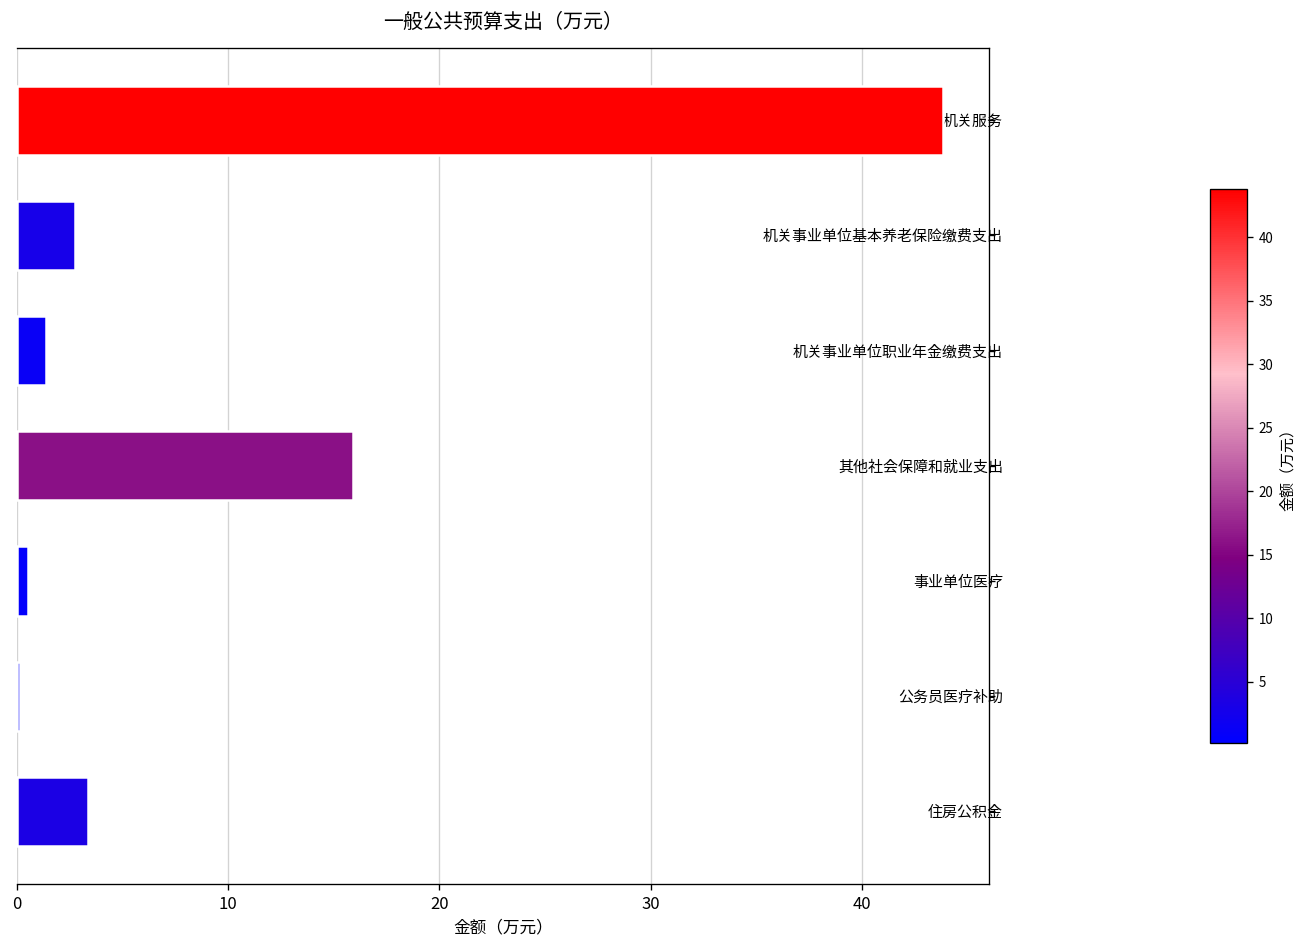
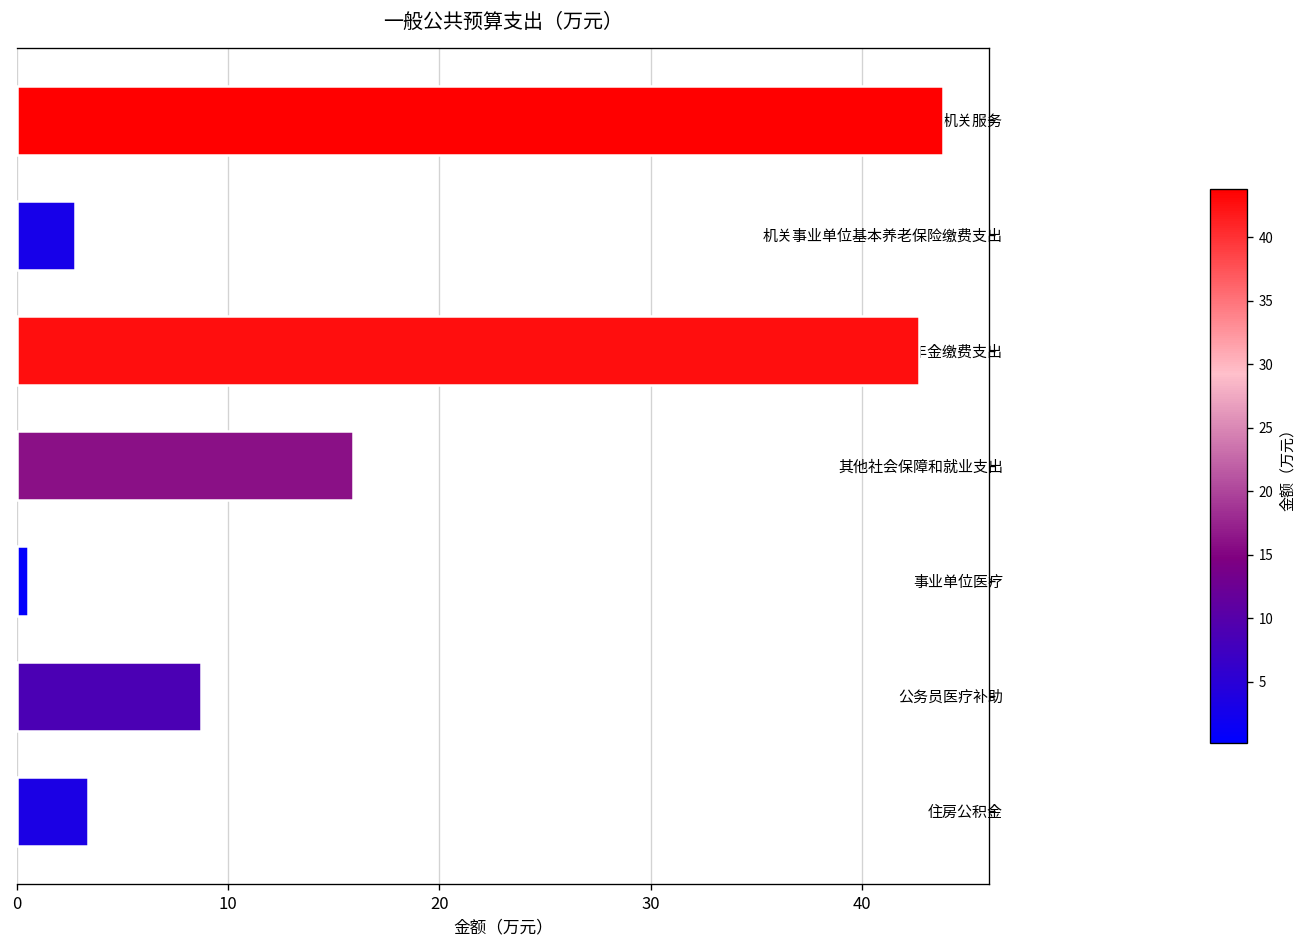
  {
    "机关服务": 43.8,
    "机关事业单位基本养老保险缴费支出": 2.7,
-   "机关事业单位职业年金缴费支出": 1.4,
+   "机关事业单位职业年金缴费支出": 42.7,
    "其他社会保障和就业支出": 15.9,
    "事业单位医疗": 0.5,
-   "公务员医疗补助": 0.2,
+   "公务员医疗补助": 8.7,
    "住房公积金": 3.4
  }
